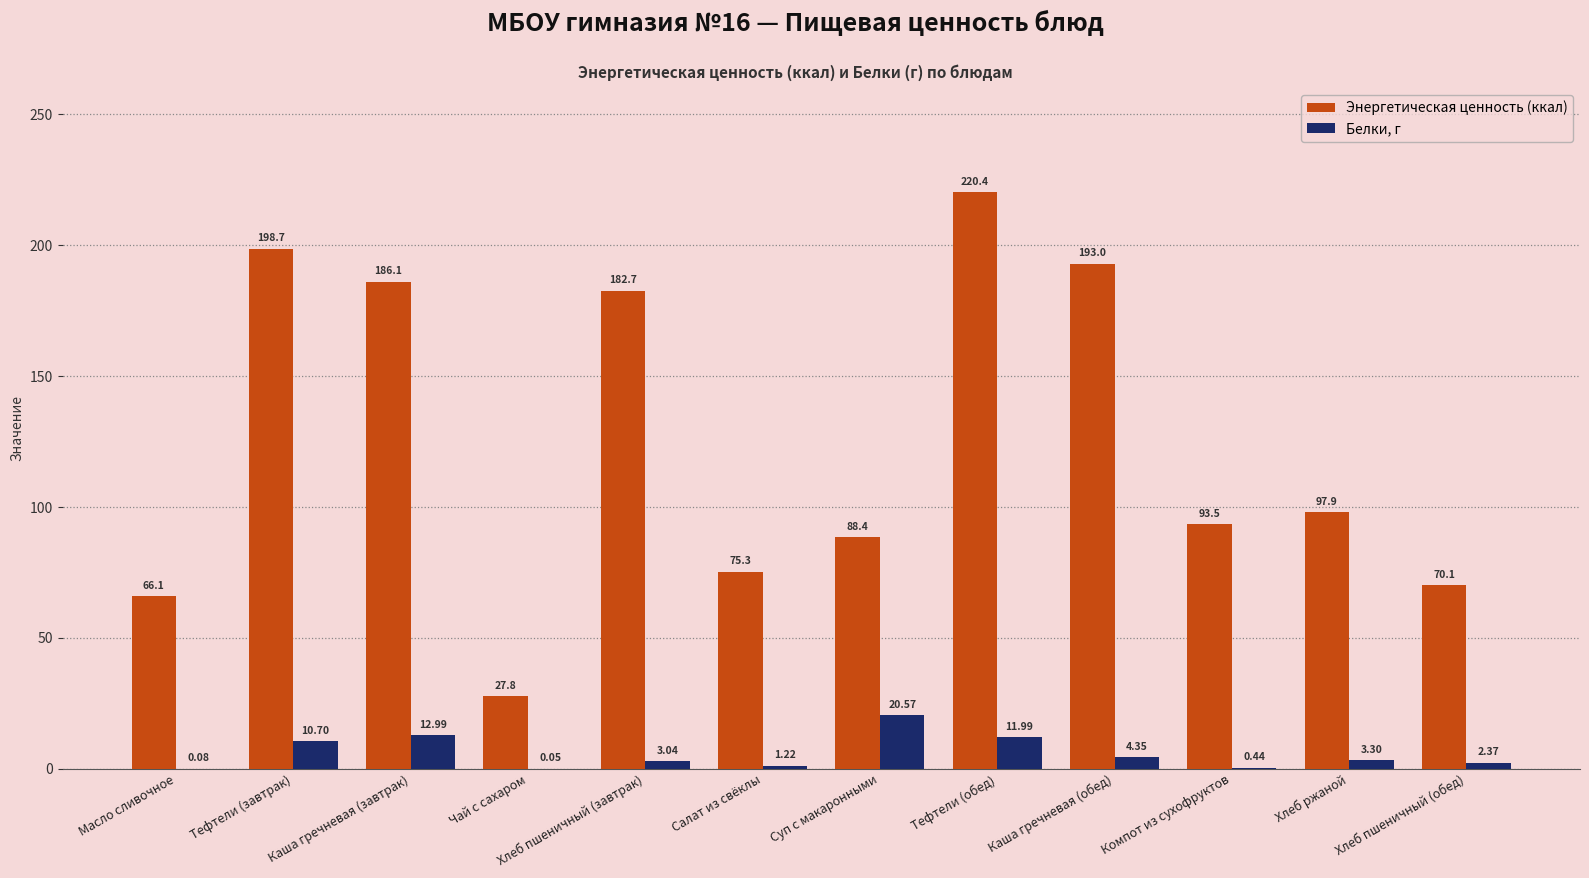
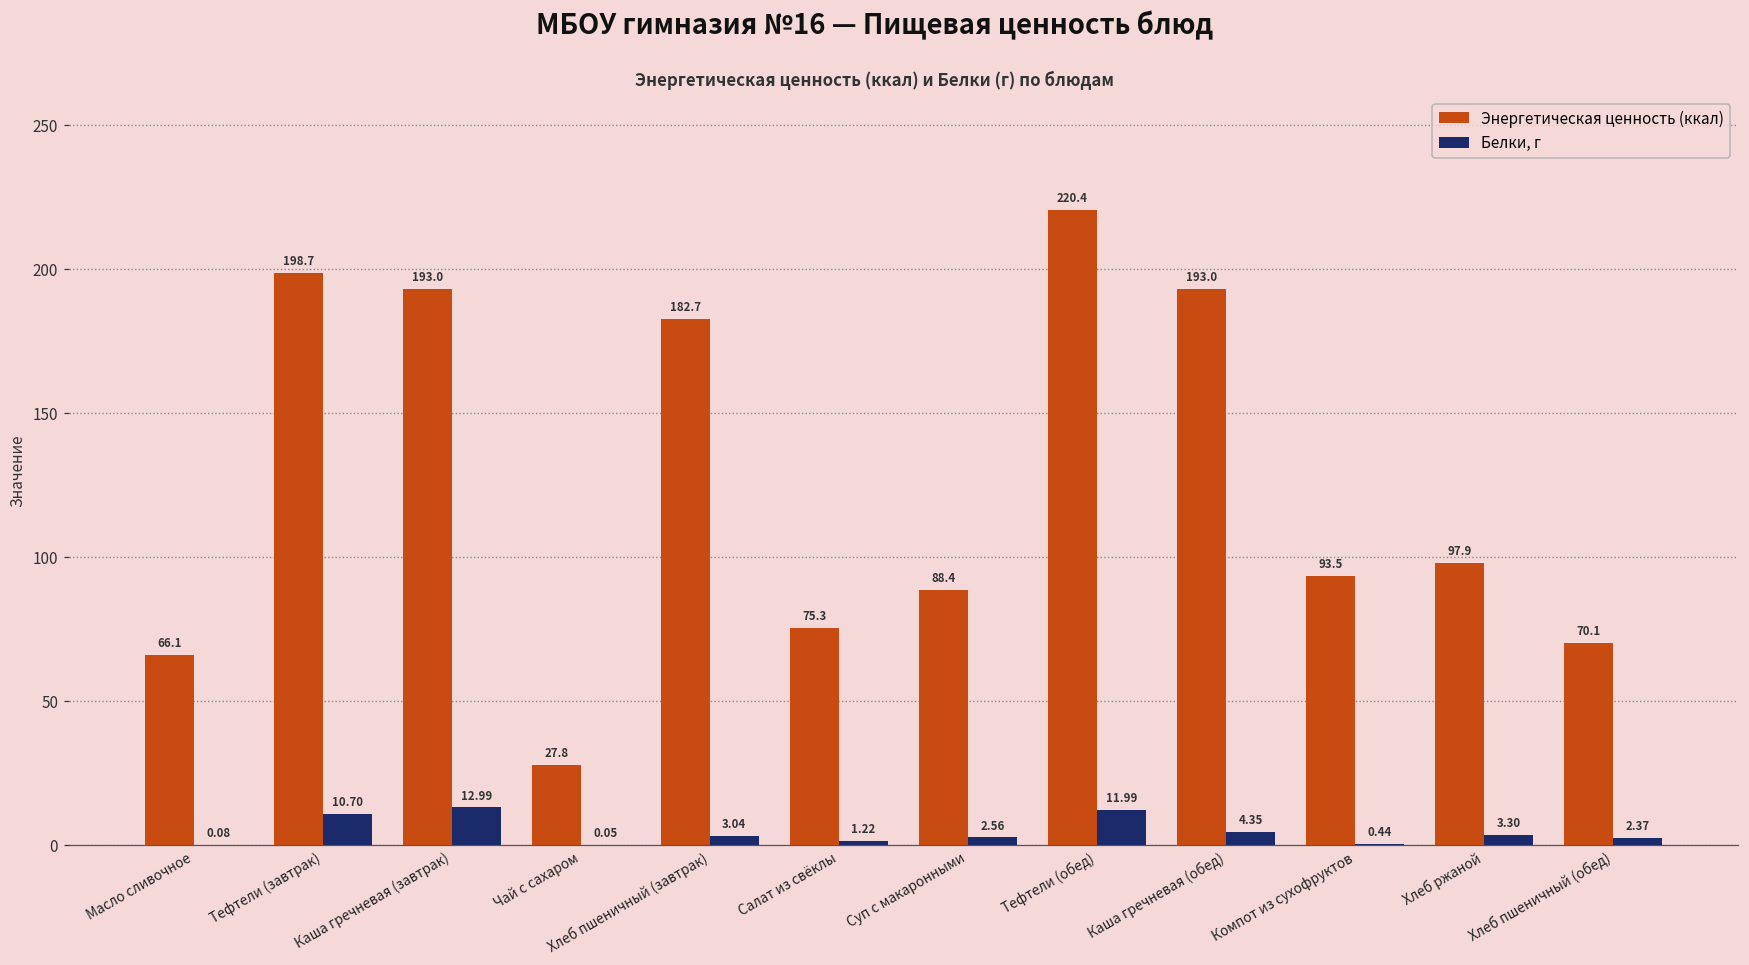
  {
    "Энергетическая ценность (ккал)": {
      "Масло сливочное": 66.1,
      "Тефтели (завтрак)": 198.7,
-     "Каша гречневая (завтрак)": 186.1,
+     "Каша гречневая (завтрак)": 193.0,
      "Чай с сахаром": 27.8,
      "Хлеб пшеничный (завтрак)": 182.7,
      "Салат из свёклы": 75.3,
      "Суп с макаронными": 88.4,
      "Тефтели (обед)": 220.4,
      "Каша гречневая (обед)": 193.0,
      "Компот из сухофруктов": 93.5,
      "Хлеб ржаной": 97.9,
      "Хлеб пшеничный (обед)": 70.1
    },
    "Белки, г": {
      "Масло сливочное": 0.08,
      "Тефтели (завтрак)": 10.70,
      "Каша гречневая (завтрак)": 12.99,
      "Чай с сахаром": 0.05,
      "Хлеб пшеничный (завтрак)": 3.04,
      "Салат из свёклы": 1.22,
-     "Суп с макаронными": 20.57,
+     "Суп с макаронными": 2.56,
      "Тефтели (обед)": 11.99,
      "Каша гречневая (обед)": 4.35,
      "Компот из сухофруктов": 0.44,
      "Хлеб ржаной": 3.30,
      "Хлеб пшеничный (обед)": 2.37
    }
  }
